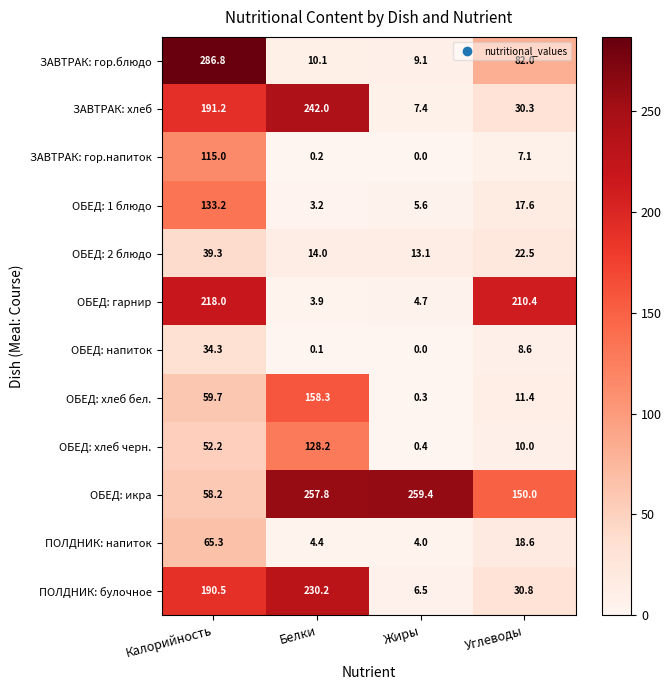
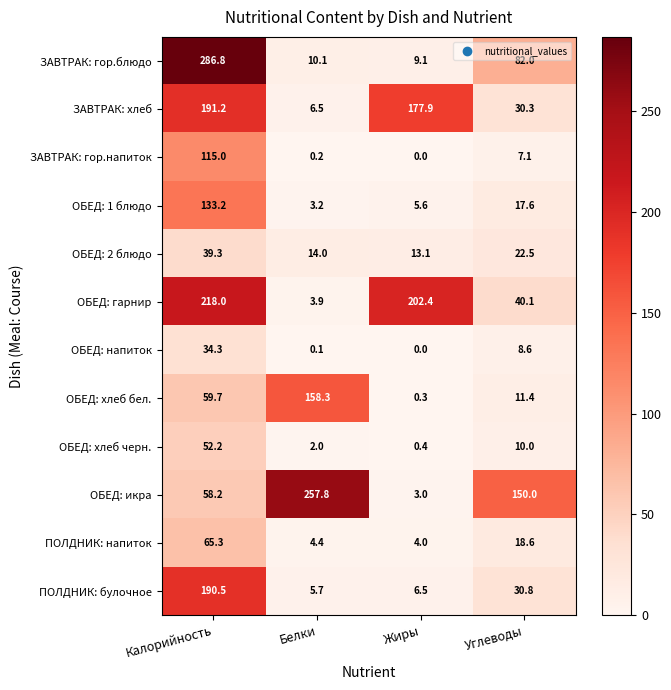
  {
    "ЗАВТРАК: гор.блюдо": {
      "Калорийность": 286.8,
      "Белки": 10.1,
      "Жиры": 9.1
    },
    "ЗАВТРАК: хлеб": {
      "Калорийность": 191.2,
-     "Белки": 242.0,
-     "Жиры": 7.4,
+     "Белки": 6.5,
+     "Жиры": 177.9,
      "Углеводы": 30.3
    },
    "ЗАВТРАК: гор.напиток": {
      "Калорийность": 115.0,
      "Белки": 0.2,
      "Жиры": 0.0,
      "Углеводы": 7.1
    },
    "ОБЕД: 1 блюдо": {
      "Калорийность": 133.2,
      "Белки": 3.2,
      "Жиры": 5.6,
      "Углеводы": 17.6
    },
    "ОБЕД: 2 блюдо": {
      "Калорийность": 39.3,
      "Белки": 14.0,
      "Жиры": 13.1,
      "Углеводы": 22.5
    },
    "ОБЕД: гарнир": {
      "Калорийность": 218.0,
      "Белки": 3.9,
-     "Жиры": 4.7,
-     "Углеводы": 210.4
+     "Жиры": 202.4,
+     "Углеводы": 40.1
    },
    "ОБЕД: напиток": {
      "Калорийность": 34.3,
      "Белки": 0.1,
      "Жиры": 0.0,
      "Углеводы": 8.6
    },
    "ОБЕД: хлеб бел.": {
      "Калорийность": 59.7,
      "Белки": 158.3,
      "Жиры": 0.3,
      "Углеводы": 11.4
    },
    "ОБЕД: хлеб черн.": {
      "Калорийность": 52.2,
-     "Белки": 128.2,
+     "Белки": 2.0,
      "Жиры": 0.4,
      "Углеводы": 10.0
    },
    "ОБЕД: икра": {
      "Калорийность": 58.2,
      "Белки": 257.8,
-     "Жиры": 259.4,
+     "Жиры": 3.0,
      "Углеводы": 150.0
    },
    "ПОЛДНИК: напиток": {
      "Калорийность": 65.3,
      "Белки": 4.4,
      "Жиры": 4.0,
      "Углеводы": 18.6
    },
    "ПОЛДНИК: булочное": {
      "Калорийность": 190.5,
-     "Белки": 230.2,
+     "Белки": 5.7,
      "Жиры": 6.5,
      "Углеводы": 30.8
    }
  }
